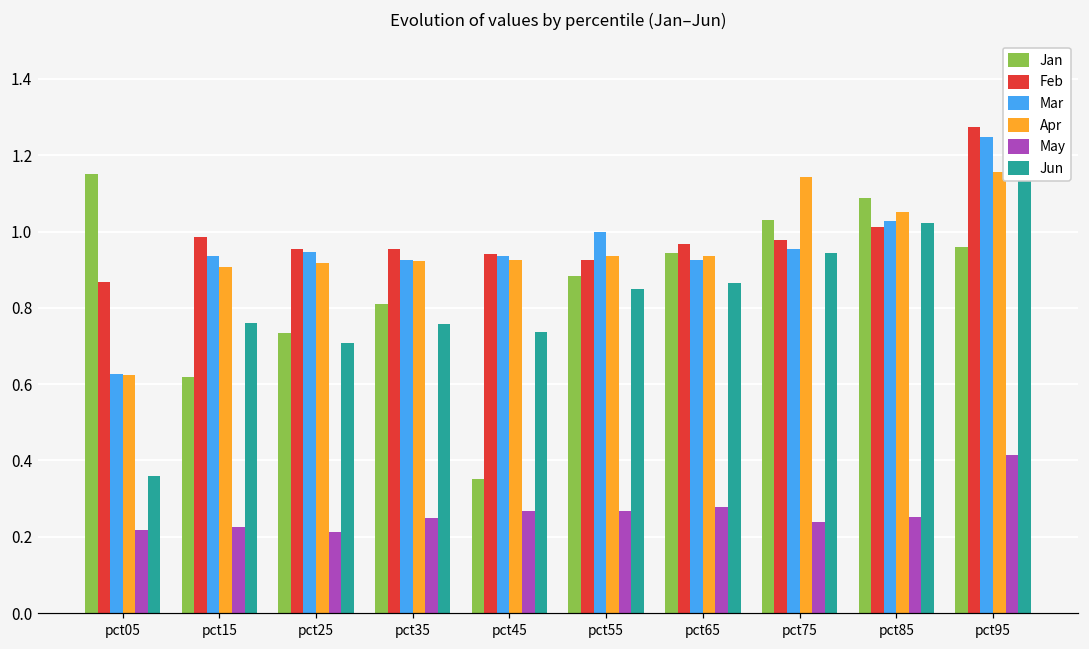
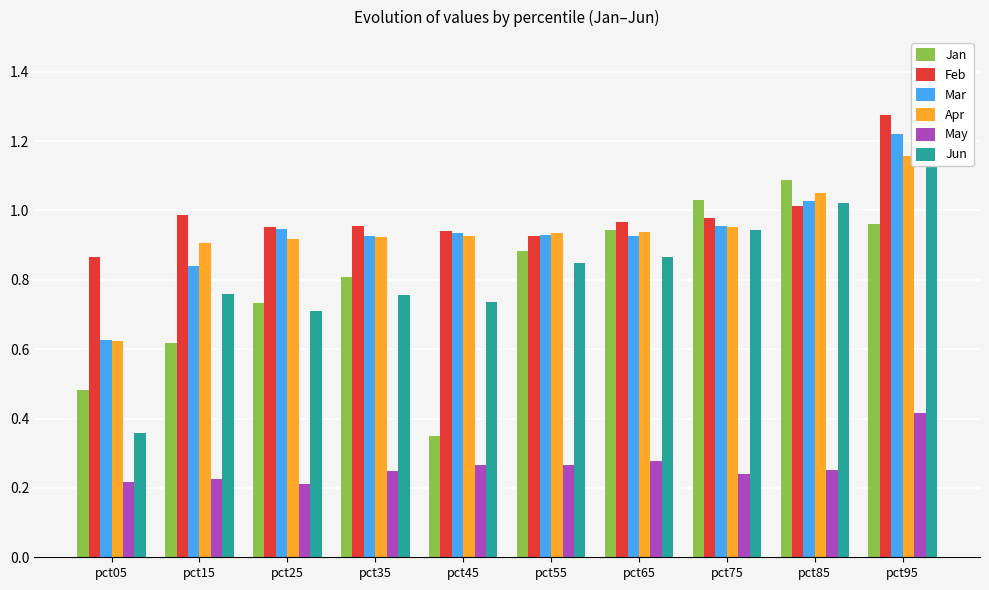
  {
    "Jan": {
-     "pct05": 1.15,
+     "pct05": 0.48,
      "pct15": 0.62,
      "pct25": 0.73,
      "pct35": 0.81,
      "pct45": 0.35,
      "pct55": 0.88,
      "pct65": 0.94,
      "pct75": 1.03,
      "pct85": 1.09,
      "pct95": 0.96
    },
    "Feb": {
      "pct05": 0.87,
      "pct15": 0.99,
      "pct25": 0.95,
      "pct35": 0.95,
      "pct45": 0.94,
      "pct55": 0.93,
      "pct65": 0.97,
      "pct75": 0.98,
      "pct85": 1.01,
      "pct95": 1.27
    },
    "Mar": {
      "pct05": 0.63,
-     "pct15": 0.94,
+     "pct15": 0.84,
      "pct25": 0.95,
      "pct35": 0.93,
      "pct45": 0.94,
-     "pct55": 1.00,
+     "pct55": 0.93,
      "pct65": 0.93,
      "pct75": 0.96,
      "pct85": 1.03,
-     "pct95": 1.25
+     "pct95": 1.22
    },
    "Apr": {
      "pct05": 0.62,
      "pct15": 0.91,
      "pct25": 0.92,
      "pct35": 0.92,
      "pct45": 0.93,
      "pct55": 0.94,
      "pct65": 0.94,
-     "pct75": 1.14,
+     "pct75": 0.95,
      "pct85": 1.05,
      "pct95": 1.16
    },
    "May": {
      "pct05": 0.22,
      "pct15": 0.23,
      "pct25": 0.21,
      "pct35": 0.25,
      "pct45": 0.27,
      "pct55": 0.27,
      "pct65": 0.28,
      "pct75": 0.24,
      "pct85": 0.25,
      "pct95": 0.41
    },
    "Jun": {
      "pct05": 0.36,
      "pct15": 0.76,
      "pct25": 0.71,
      "pct35": 0.76,
      "pct45": 0.74,
      "pct55": 0.85,
      "pct65": 0.87,
      "pct75": 0.94,
      "pct85": 1.02
    }
  }
